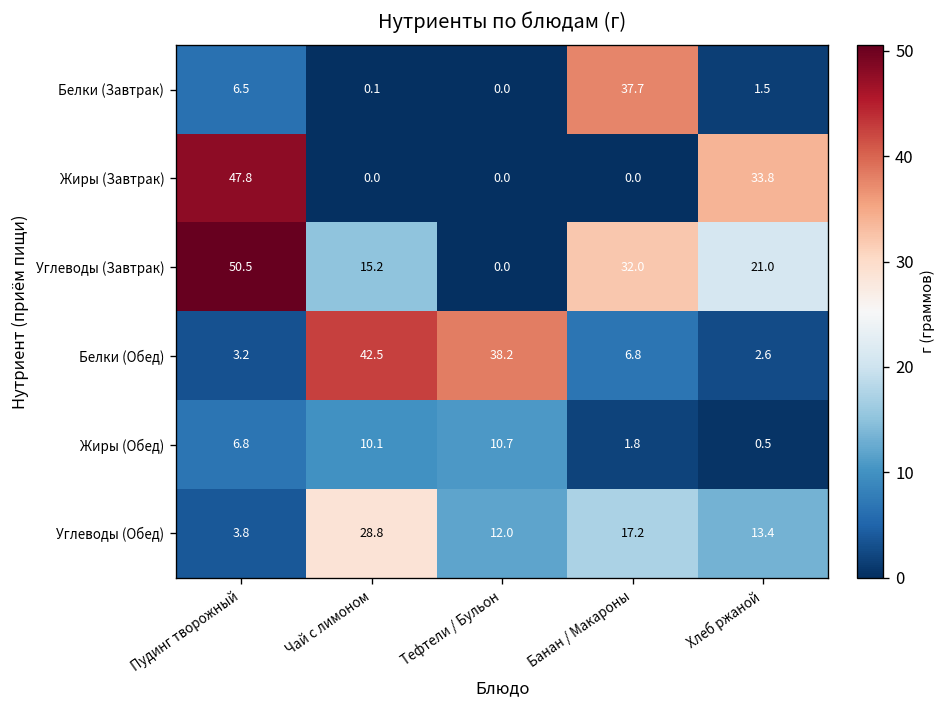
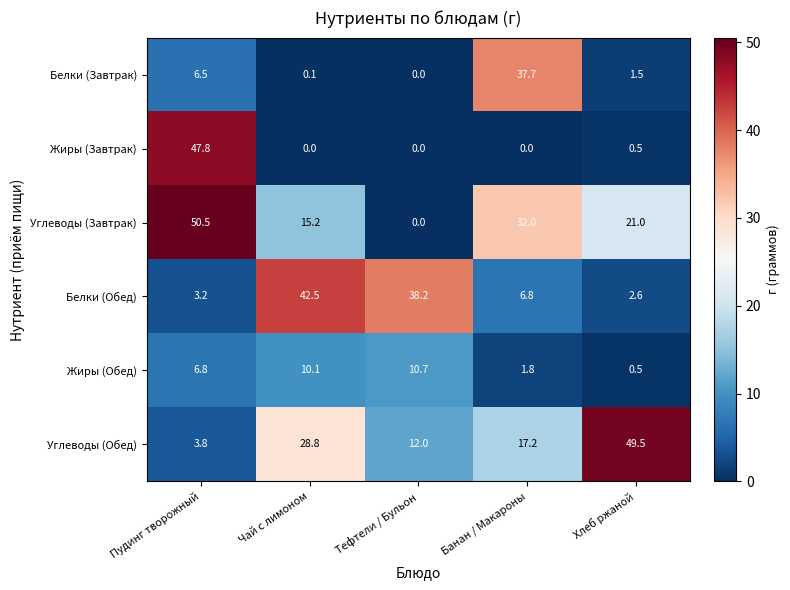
  {
    "Белки (Завтрак)": {
      "Пудинг творожный": 6.5,
      "Чай с лимоном": 0.1,
      "Тефтели / Бульон": 0.0,
      "Банан / Макароны": 37.7,
      "Хлеб ржаной": 1.5
    },
    "Жиры (Завтрак)": {
      "Пудинг творожный": 47.8,
      "Чай с лимоном": 0.0,
      "Тефтели / Бульон": 0.0,
      "Банан / Макароны": 0.0,
-     "Хлеб ржаной": 33.8
+     "Хлеб ржаной": 0.5
    },
    "Углеводы (Завтрак)": {
      "Пудинг творожный": 50.5,
      "Чай с лимоном": 15.2,
      "Тефтели / Бульон": 0.0,
      "Банан / Макароны": 32.0,
      "Хлеб ржаной": 21.0
    },
    "Белки (Обед)": {
      "Пудинг творожный": 3.2,
      "Чай с лимоном": 42.5,
      "Тефтели / Бульон": 38.2,
      "Банан / Макароны": 6.8,
      "Хлеб ржаной": 2.6
    },
    "Жиры (Обед)": {
      "Пудинг творожный": 6.8,
      "Чай с лимоном": 10.1,
      "Тефтели / Бульон": 10.7,
      "Банан / Макароны": 1.8,
      "Хлеб ржаной": 0.5
    },
    "Углеводы (Обед)": {
      "Пудинг творожный": 3.8,
      "Чай с лимоном": 28.8,
      "Тефтели / Бульон": 12.0,
      "Банан / Макароны": 17.2,
-     "Хлеб ржаной": 13.4
+     "Хлеб ржаной": 49.5
    }
  }
